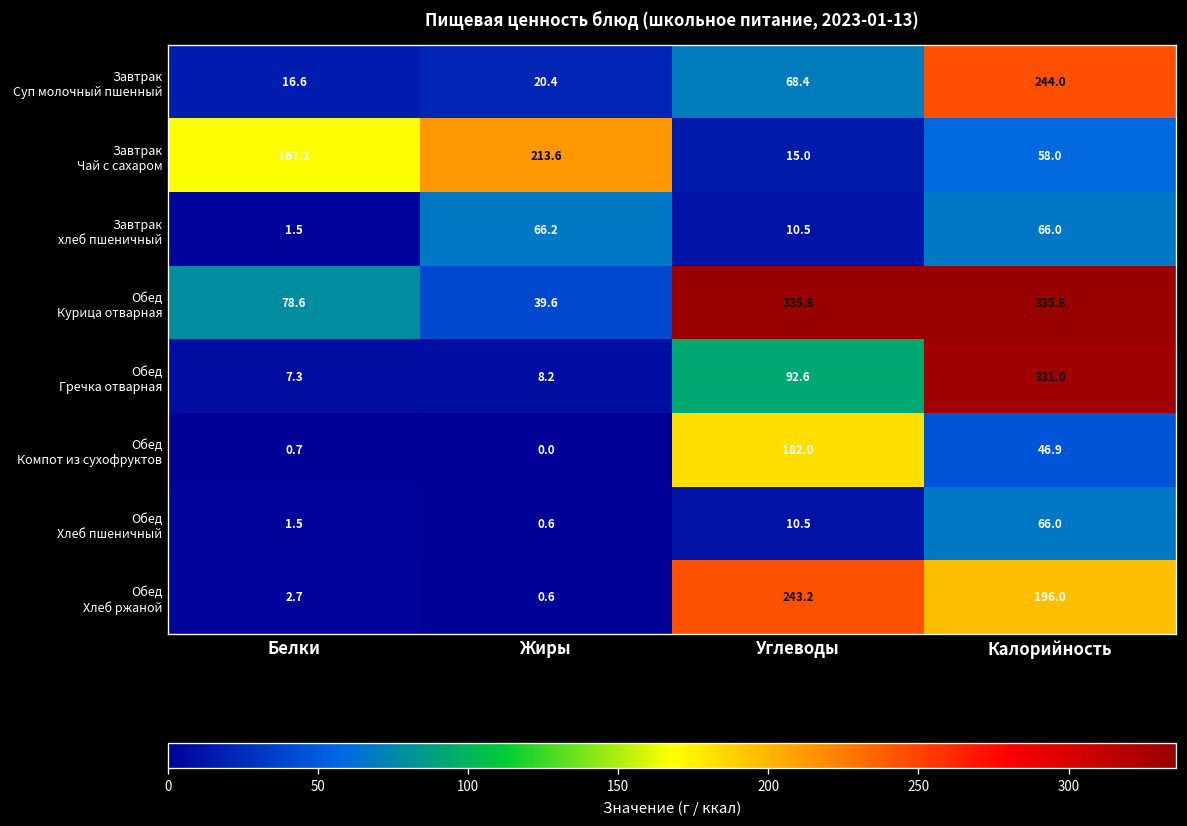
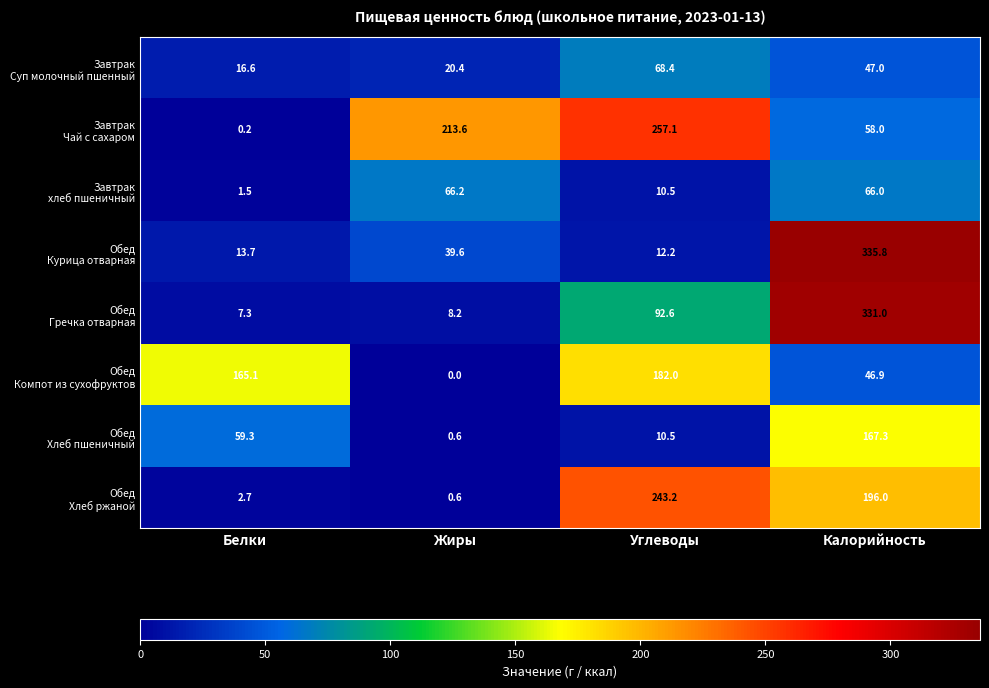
  {
    "Завтрак Суп молочный пшенный": {
      "Белки": 16.6,
      "Жиры": 20.4,
      "Углеводы": 68.4,
-     "Калорийность": 244.0
+     "Калорийность": 47.0
    },
    "Завтрак Чай с сахаром": {
-     "Белки": 167.2,
+     "Белки": 0.2,
      "Жиры": 213.6,
-     "Углеводы": 15.0,
+     "Углеводы": 257.1,
      "Калорийность": 58.0
    },
    "Завтрак хлеб пшеничный": {
      "Белки": 1.5,
      "Жиры": 66.2,
      "Углеводы": 10.5,
      "Калорийность": 66.0
    },
    "Обед Курица отварная": {
-     "Белки": 78.6,
+     "Белки": 13.7,
      "Жиры": 39.6,
-     "Углеводы": 335.8,
+     "Углеводы": 12.2,
      "Калорийность": 335.8
    },
    "Обед Гречка отварная": {
      "Белки": 7.3,
      "Жиры": 8.2,
      "Углеводы": 92.6,
      "Калорийность": 331.0
    },
    "Обед Компот из сухофруктов": {
-     "Белки": 0.7,
+     "Белки": 165.1,
      "Жиры": 0.0,
      "Углеводы": 182.0,
      "Калорийность": 46.9
    },
    "Обед Хлеб пшеничный": {
-     "Белки": 1.5,
+     "Белки": 59.3,
      "Жиры": 0.6,
      "Углеводы": 10.5,
-     "Калорийность": 66.0
+     "Калорийность": 167.3
    },
    "Обед Хлеб ржаной": {
      "Белки": 2.7,
      "Жиры": 0.6,
      "Углеводы": 243.2,
      "Калорийность": 196.0
    }
  }
